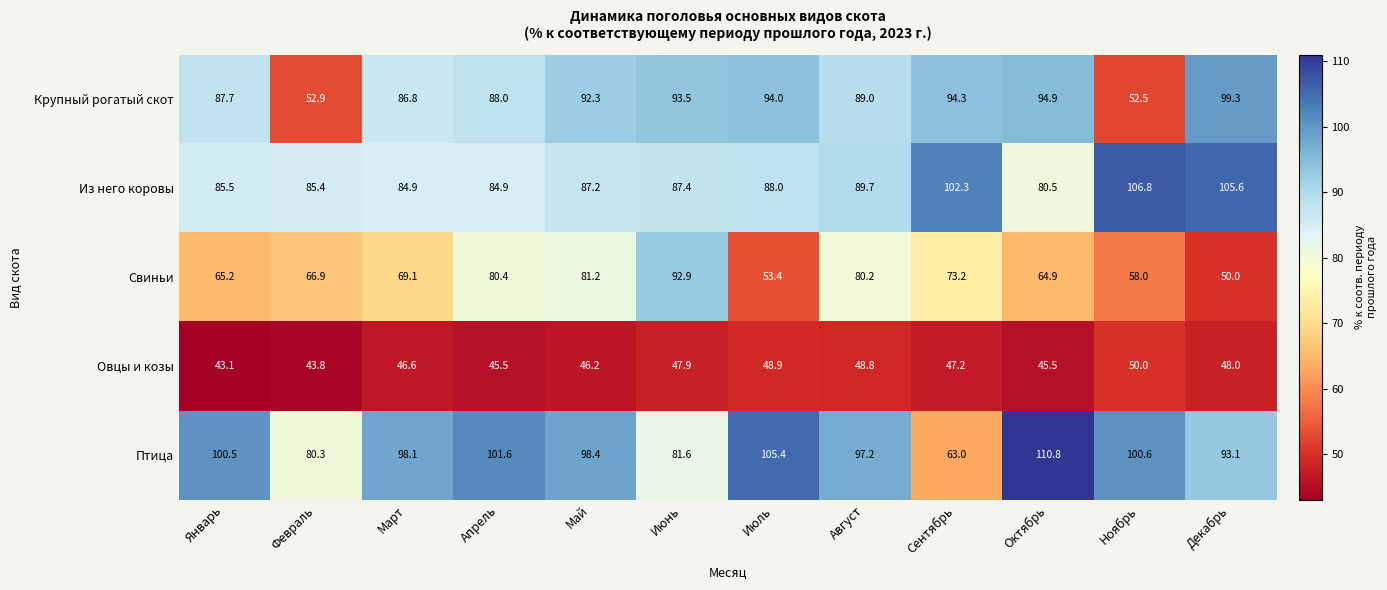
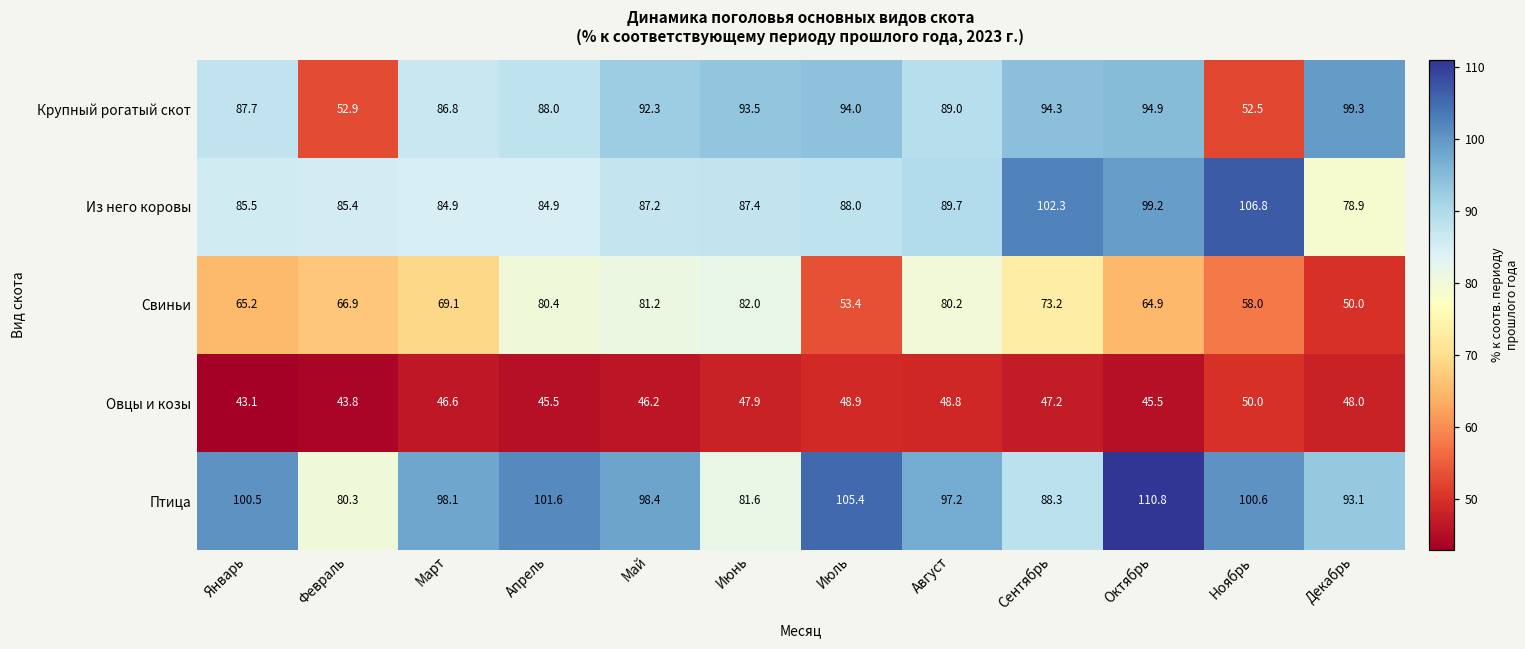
  {
    "Крупный рогатый скот": {
      "Январь": 87.7,
      "Февраль": 52.9,
      "Март": 86.8,
      "Апрель": 88.0,
      "Май": 92.3,
      "Июнь": 93.5,
      "Июль": 94.0,
      "Август": 89.0,
      "Сентябрь": 94.3,
      "Октябрь": 94.9,
      "Ноябрь": 52.5,
      "Декабрь": 99.3
    },
    "Из него коровы": {
      "Январь": 85.5,
      "Февраль": 85.4,
      "Март": 84.9,
      "Апрель": 84.9,
      "Май": 87.2,
      "Июнь": 87.4,
      "Июль": 88.0,
      "Август": 89.7,
      "Сентябрь": 102.3,
-     "Октябрь": 80.5,
+     "Октябрь": 99.2,
      "Ноябрь": 106.8,
-     "Декабрь": 105.6
+     "Декабрь": 78.9
    },
    "Свиньи": {
      "Январь": 65.2,
      "Февраль": 66.9,
      "Март": 69.1,
      "Апрель": 80.4,
      "Май": 81.2,
-     "Июнь": 92.9,
+     "Июнь": 82.0,
      "Июль": 53.4,
      "Август": 80.2,
      "Сентябрь": 73.2,
      "Октябрь": 64.9,
      "Ноябрь": 58.0,
      "Декабрь": 50.0
    },
    "Овцы и козы": {
      "Январь": 43.1,
      "Февраль": 43.8,
      "Март": 46.6,
      "Апрель": 45.5,
      "Май": 46.2,
      "Июнь": 47.9,
      "Июль": 48.9,
      "Август": 48.8,
      "Сентябрь": 47.2,
      "Октябрь": 45.5,
      "Ноябрь": 50.0,
      "Декабрь": 48.0
    },
    "Птица": {
      "Январь": 100.5,
      "Февраль": 80.3,
      "Март": 98.1,
      "Апрель": 101.6,
      "Май": 98.4,
      "Июнь": 81.6,
      "Июль": 105.4,
      "Август": 97.2,
-     "Сентябрь": 63.0,
+     "Сентябрь": 88.3,
      "Октябрь": 110.8,
      "Ноябрь": 100.6,
      "Декабрь": 93.1
    }
  }
